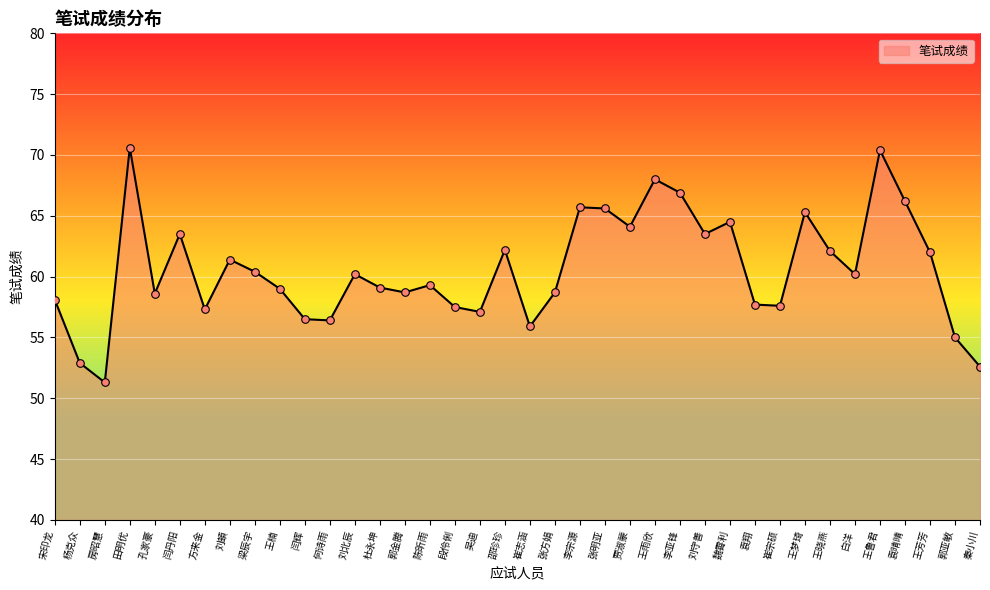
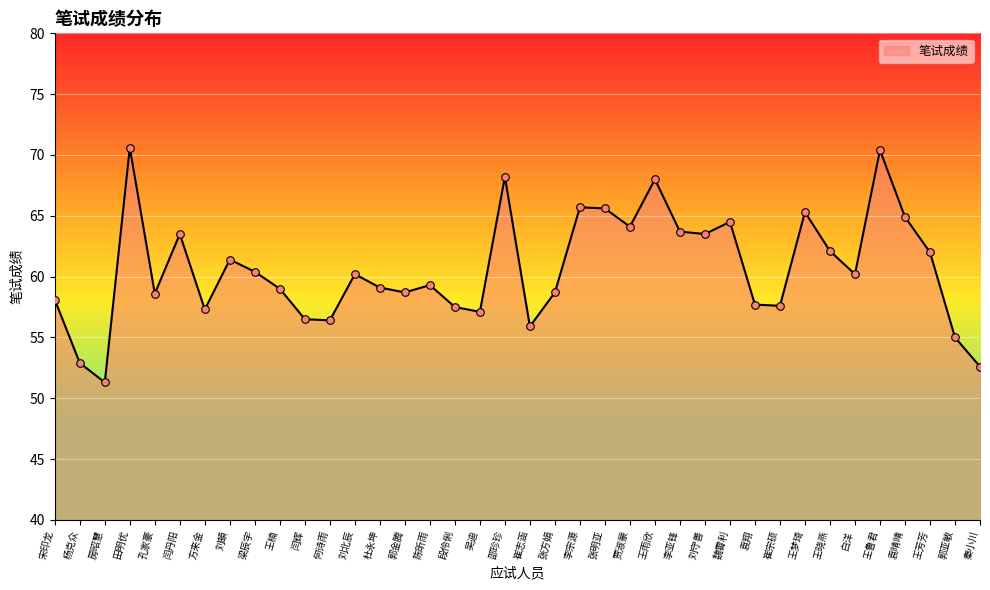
  {
    "宋印龙": 58.1,
    "杨克众": 52.9,
    "房昭慧": 51.3,
    "田明优": 70.6,
    "孔家豪": 58.6,
    "闫丹阳": 63.5,
    "方来金": 57.3,
    "刘頔": 61.4,
    "梁辰宇": 60.4,
    "王楠": 59.0,
    "闫辉": 56.5,
    "何诗雨": 56.4,
    "刘北辰": 60.2,
    "杜永坤": 59.1,
    "郭金腾": 58.7,
    "陈昕雨": 59.3,
    "段伶俐": 57.5,
    "吴迪": 57.1,
-   "邵珍珍": 62.2,
+   "邵珍珍": 68.2,
    "崔志涵": 55.9,
    "张方娟": 58.7,
    "李宗源": 65.7,
    "张明亚": 65.6,
    "贾淑蒙": 64.1,
    "王雨欣": 68.0,
-   "李亚锋": 66.9,
+   "李亚锋": 63.7,
    "刘守善": 63.5,
    "魏霄利": 64.5,
    "袁翔": 57.7,
    "崔宗硕": 57.6,
    "王梦琦": 65.3,
    "王晓燕": 62.1,
    "白洋": 60.2,
    "王鲁君": 70.4,
-   "袁晴晴": 66.2,
+   "袁晴晴": 64.9,
    "王芳芳": 62.0,
    "郭亚敏": 55.0,
    "秦小川": 52.6
  }
